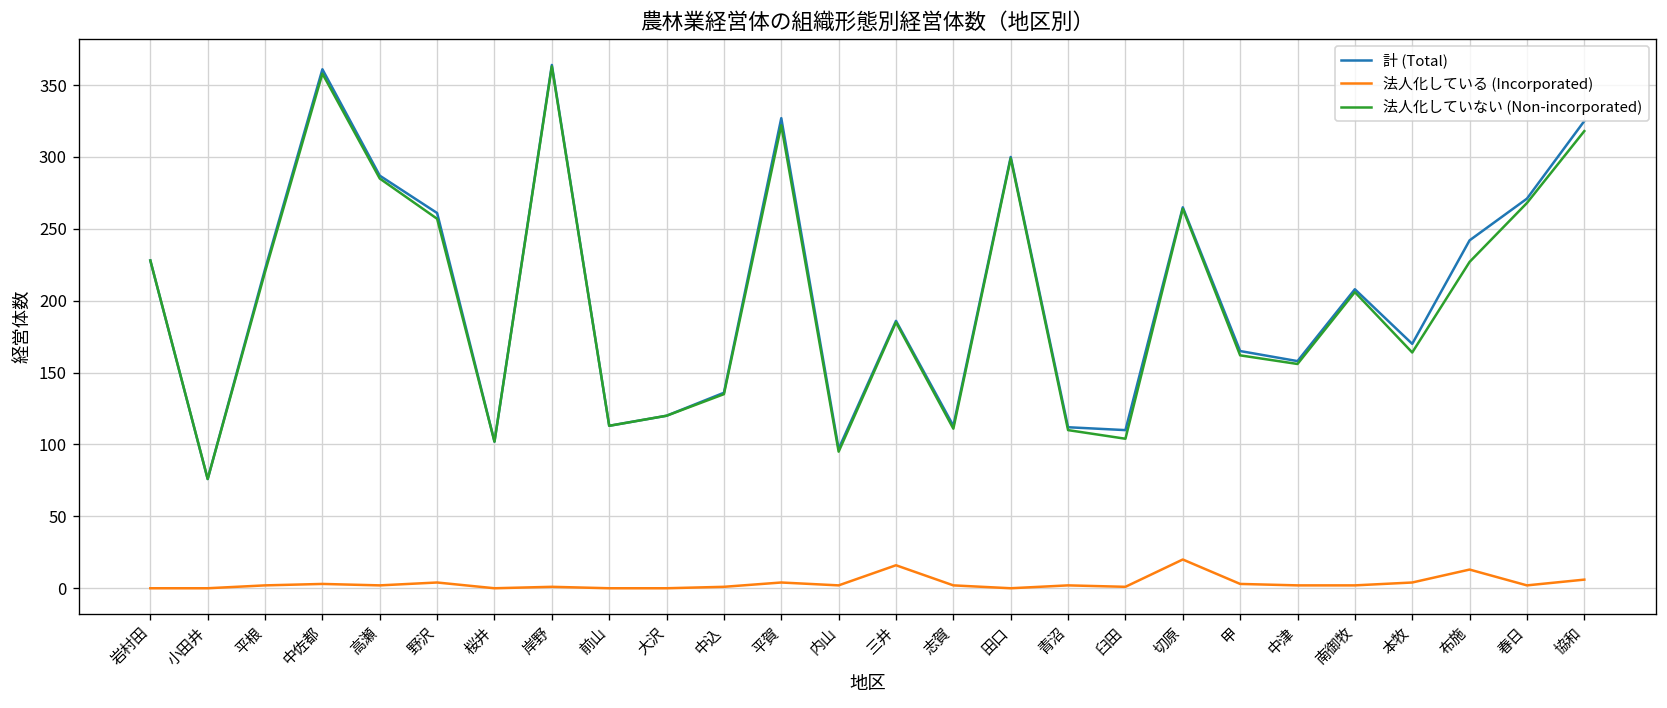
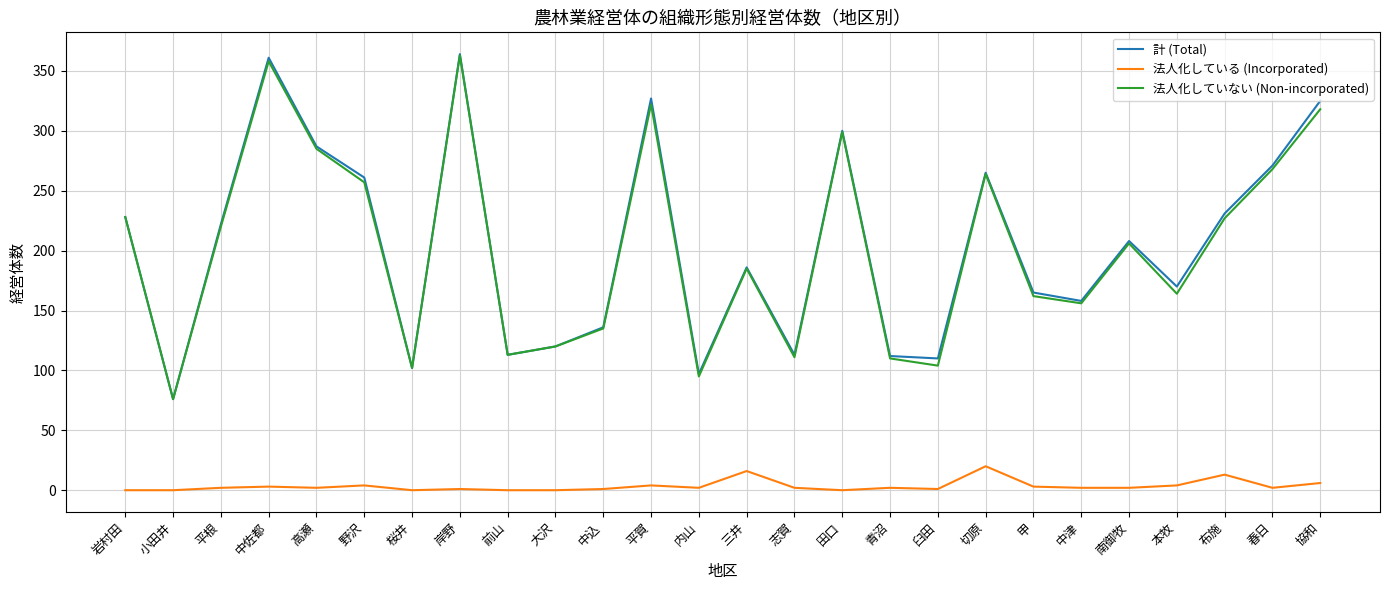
  {
    "計 (Total)": {
      "中佐都": 361,
      "野沢": 261,
      "平賀": 327,
      "臼田": 110,
      "甲": 165,
      "本牧": 170,
-     "布施": 242,
+     "布施": 231,
      "春日": 271,
      "協和": 325
    },
    "法人化している (Incorporated)": {
      "岩村田": 0,
      "小田井": 0,
      "平根": 2,
      "中佐都": 3,
      "高瀬": 2,
      "野沢": 4,
      "桜井": 0,
      "岸野": 1,
      "前山": 0,
      "大沢": 0,
      "中込": 1,
      "平賀": 4,
      "内山": 2,
      "三井": 16,
      "志賀": 2,
      "田口": 0,
      "青沼": 2,
      "臼田": 1,
      "切原": 20,
      "甲": 3,
      "中津": 2,
      "南御牧": 2,
      "本牧": 4,
      "布施": 13,
      "春日": 2,
      "協和": 6
    },
    "法人化していない (Non-incorporated)": {
      "中佐都": 358,
      "野沢": 257,
      "平賀": 322,
      "臼田": 104,
      "甲": 162,
      "本牧": 164,
      "布施": 227,
      "春日": 268,
      "協和": 318
    }
  }
